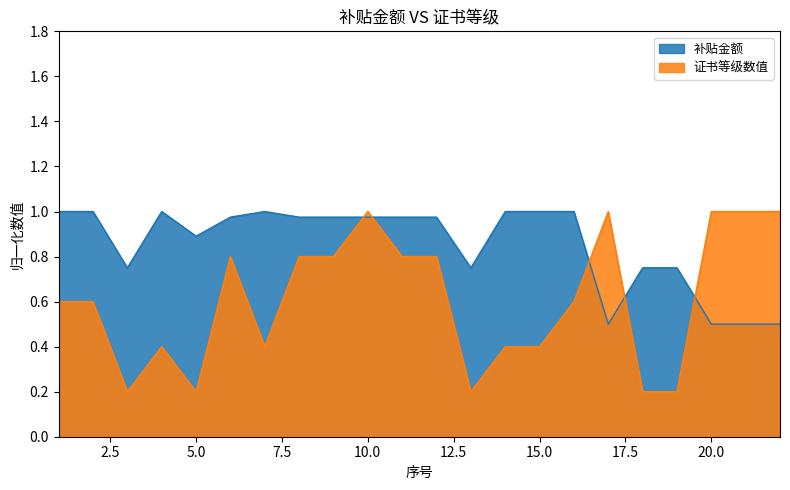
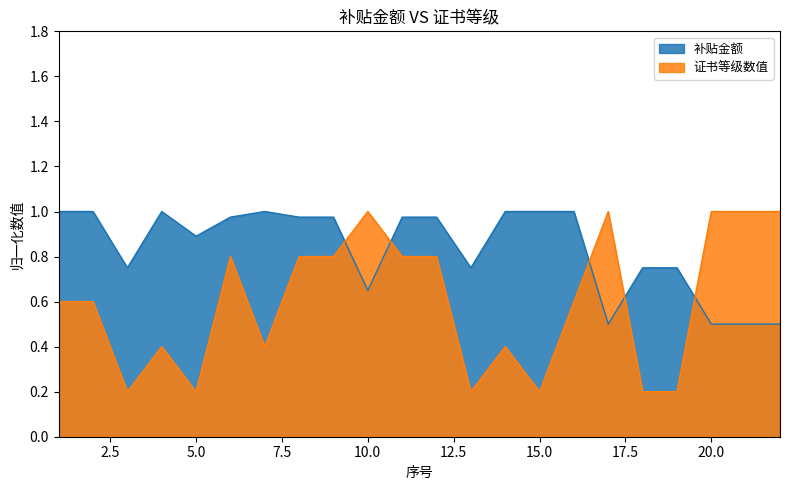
  {
    "补贴金额": {
      "5.0": 0.89,
-     "10.0": 0.98,
+     "10.0": 0.65,
      "15.0": 1.00,
      "20.0": 0.50
    },
    "证书等级数值": {
      "5.0": 0.20,
      "10.0": 1.00,
-     "15.0": 0.40,
+     "15.0": 0.20,
      "20.0": 1.00
    }
  }
